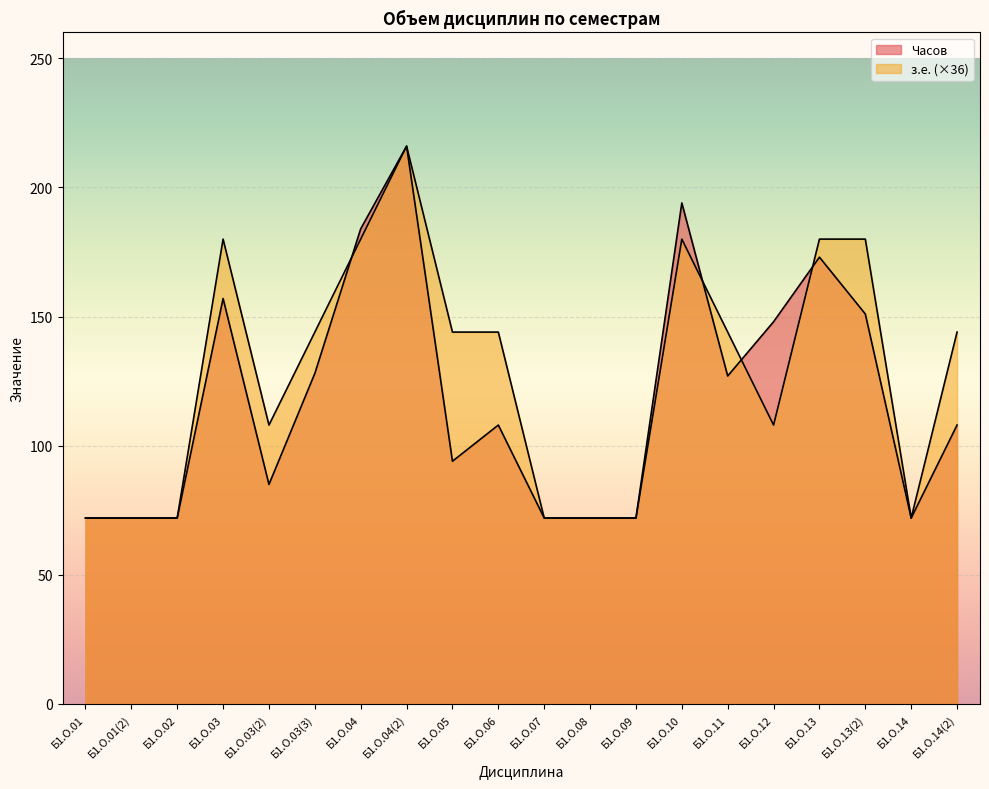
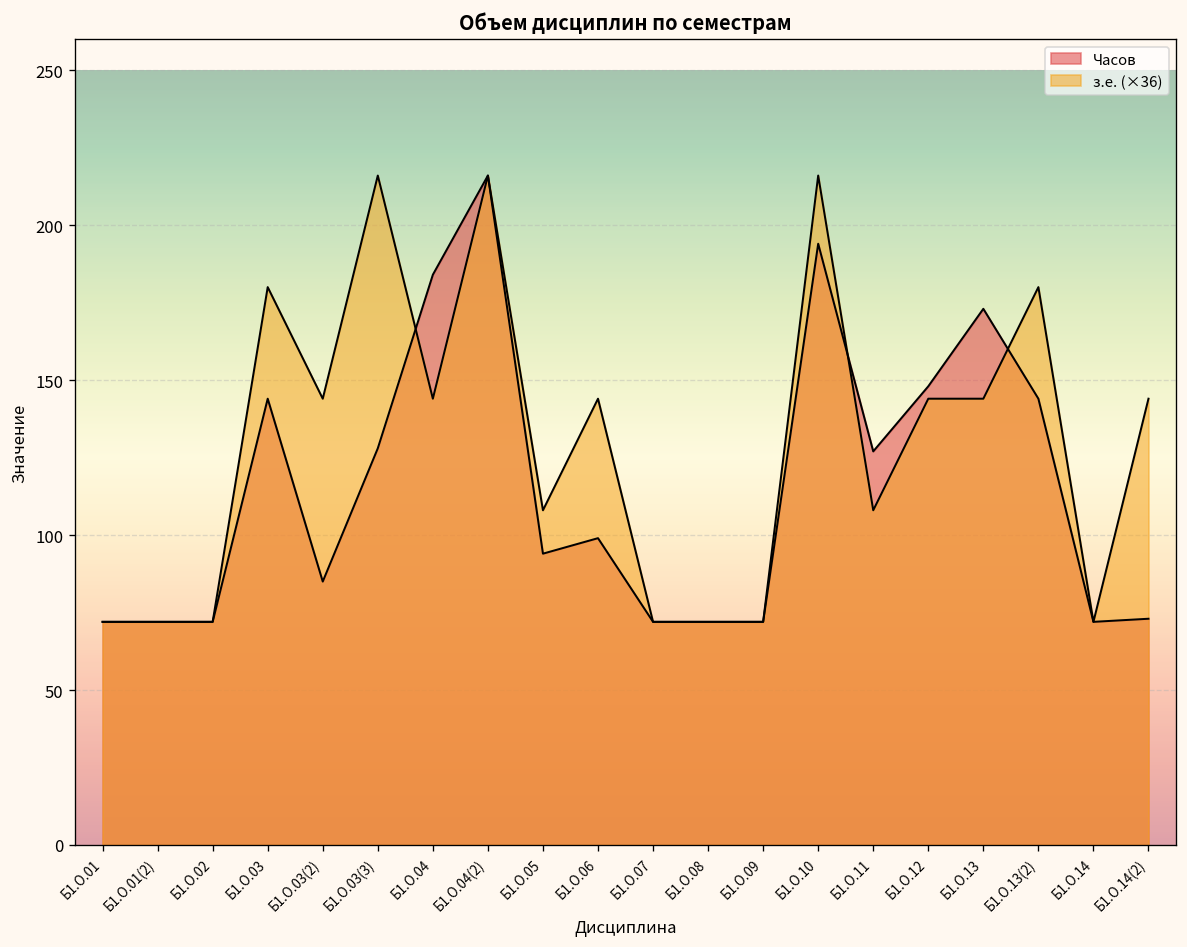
  {
    "Часов": {
-     "Б1.О.03": 157,
+     "Б1.О.03": 144,
      "Б1.О.03(2)": 85,
      "Б1.О.03(3)": 128,
      "Б1.О.04": 184,
      "Б1.О.05": 94,
-     "Б1.О.06": 108,
+     "Б1.О.06": 99,
      "Б1.О.10": 194,
      "Б1.О.11": 127,
      "Б1.О.12": 148,
      "Б1.О.13": 173,
-     "Б1.О.13(2)": 151,
-     "Б1.О.14(2)": 108
+     "Б1.О.13(2)": 144,
+     "Б1.О.14(2)": 73
    },
    "з.е. (×36)": {
      "Б1.О.03": 180,
-     "Б1.О.03(2)": 108,
-     "Б1.О.03(3)": 144,
-     "Б1.О.04": 180,
-     "Б1.О.05": 144,
+     "Б1.О.03(2)": 144,
+     "Б1.О.03(3)": 216,
+     "Б1.О.04": 144,
+     "Б1.О.05": 108,
      "Б1.О.06": 144,
-     "Б1.О.10": 180,
-     "Б1.О.11": 144,
-     "Б1.О.12": 108,
-     "Б1.О.13": 180,
+     "Б1.О.10": 216,
+     "Б1.О.11": 108,
+     "Б1.О.12": 144,
+     "Б1.О.13": 144,
      "Б1.О.13(2)": 180,
      "Б1.О.14(2)": 144
    }
  }
